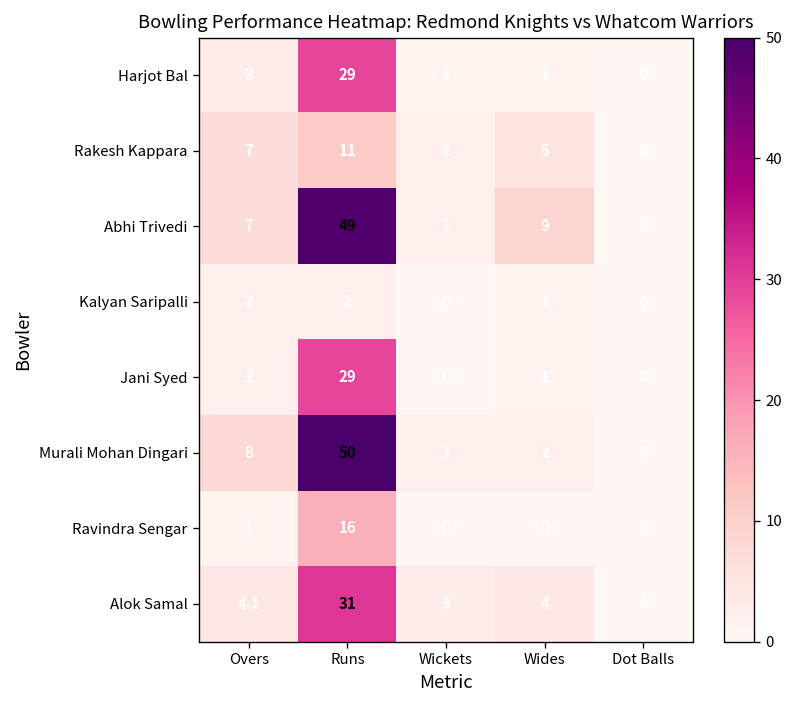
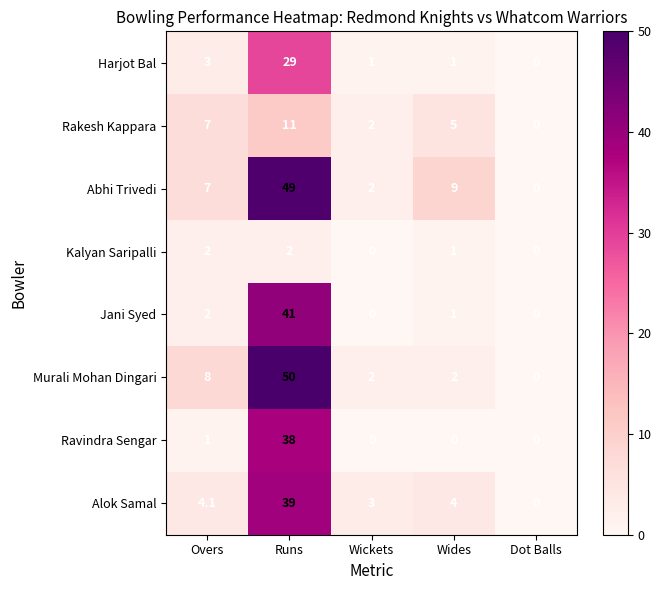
  {
    "Harjot Bal": {
      "Runs": 29
    },
    "Rakesh Kappara": {
      "Runs": 11
    },
    "Abhi Trivedi": {
      "Runs": 49
    },
    "Jani Syed": {
-     "Runs": 29
+     "Runs": 41
    },
    "Murali Mohan Dingari": {
      "Runs": 50
    },
    "Ravindra Sengar": {
-     "Runs": 16
+     "Runs": 38
    },
    "Alok Samal": {
-     "Runs": 31
+     "Runs": 39
    }
  }
